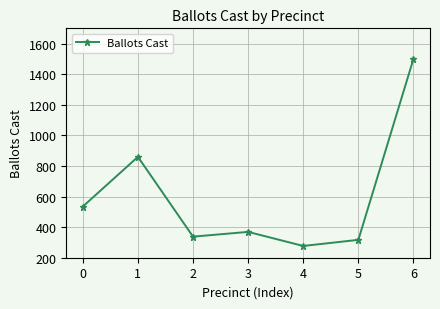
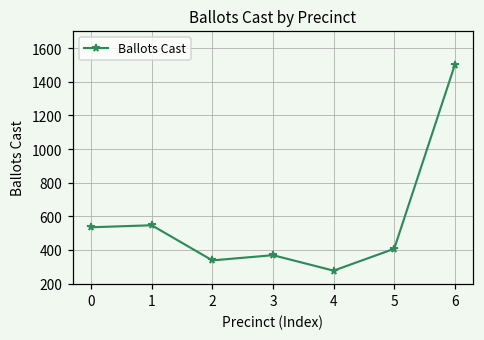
  {
    "0": 540,
-   "1": 860,
+   "1": 550,
    "2": 340,
    "3": 370,
    "4": 280,
-   "5": 320,
+   "5": 410,
    "6": 1500
  }
